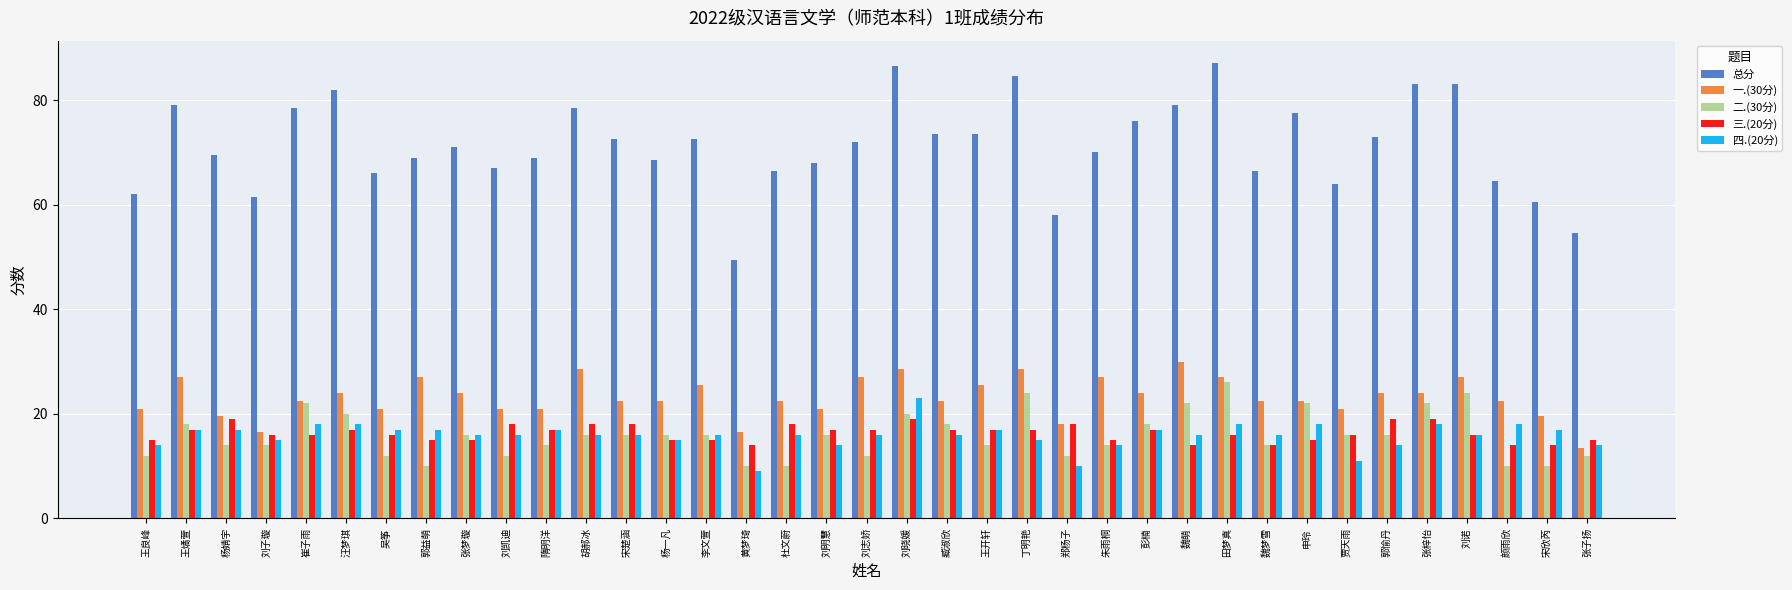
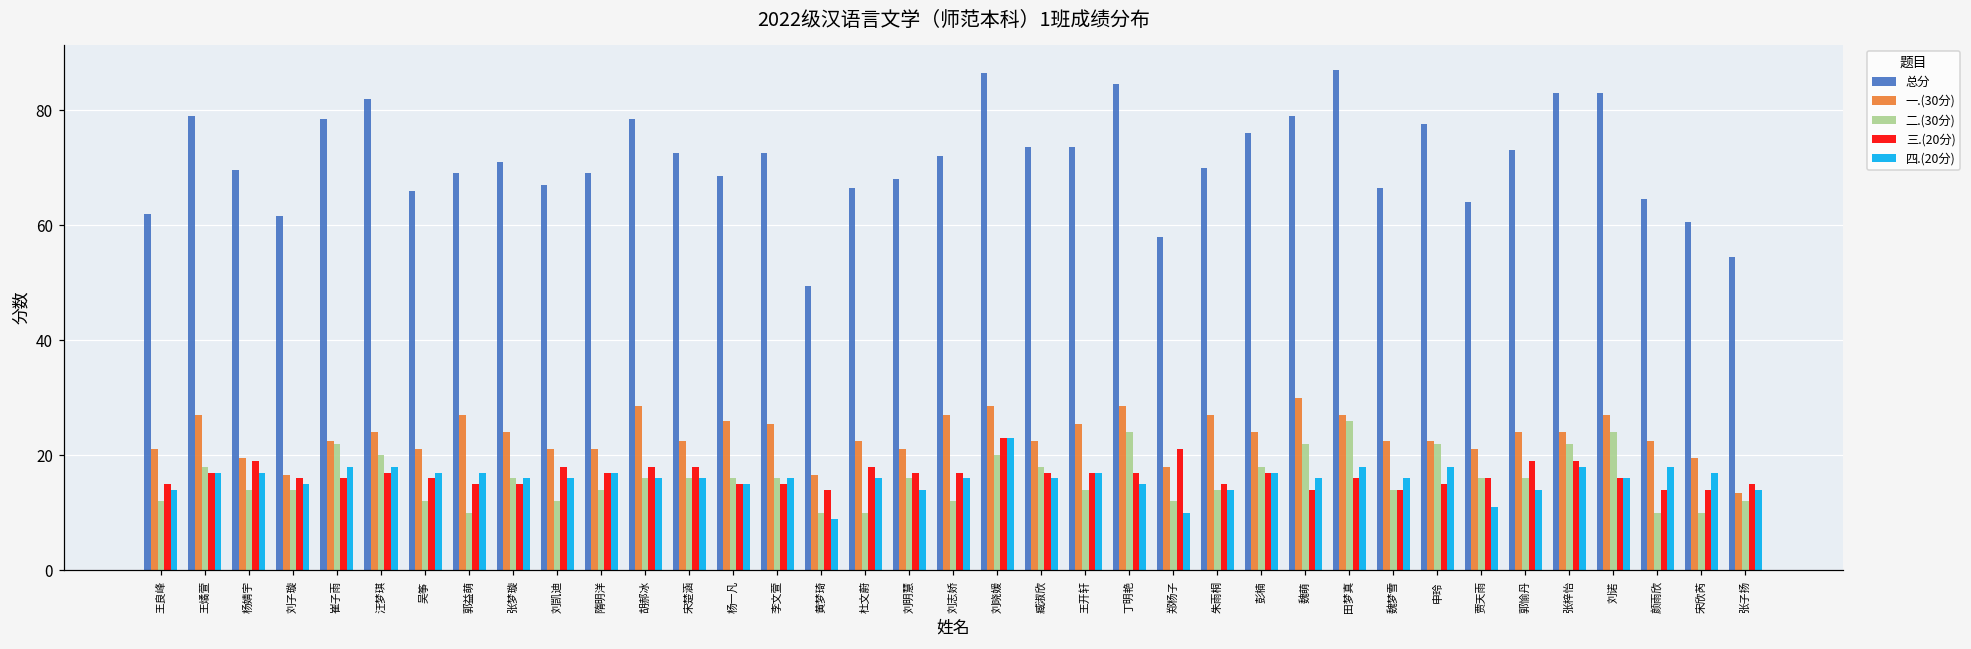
  {
    "总分": {
      "王良峰": 62,
      "王燏萱": 79,
      "杨婧宇": 70,
      "刘子璇": 62,
      "崔子雨": 79,
      "汪梦琪": 82,
      "吴筝": 66,
      "郭益萌": 69,
      "张梦璇": 71,
      "刘凯迪": 67,
      "隋明洋": 69,
      "胡郝冰": 79,
      "宋楚涵": 73,
      "杨一凡": 69,
      "李文萱": 73,
      "黄梦琦": 50,
      "杜文蔚": 67,
      "刘明慧": 68,
      "刘志娇": 72,
      "刘晓媛": 87,
      "臧淑欣": 74,
      "王开轩": 74,
      "丁明艳": 85,
      "郑杨子": 58,
      "朱雨桐": 70,
      "彭楠": 76,
      "魏萌": 79,
      "田梦真": 87,
      "魏梦雪": 67,
      "申玲": 78,
      "贾天雨": 64,
      "郭愉丹": 73,
      "张梓怡": 83,
      "刘诺": 83,
      "颜雨欣": 65,
      "宋欣芮": 61,
      "张子扬": 55
    },
    "一.(30分)": {
      "王良峰": 21,
      "王燏萱": 27,
      "杨婧宇": 20,
      "刘子璇": 17,
      "崔子雨": 23,
      "汪梦琪": 24,
      "吴筝": 21,
      "郭益萌": 27,
      "张梦璇": 24,
      "刘凯迪": 21,
      "隋明洋": 21,
      "胡郝冰": 29,
      "宋楚涵": 23,
-     "杨一凡": 23,
+     "杨一凡": 26,
      "李文萱": 26,
      "黄梦琦": 17,
      "杜文蔚": 23,
      "刘明慧": 21,
      "刘志娇": 27,
      "刘晓媛": 29,
      "臧淑欣": 23,
      "王开轩": 26,
      "丁明艳": 29,
      "郑杨子": 18,
      "朱雨桐": 27,
      "彭楠": 24,
      "魏萌": 30,
      "田梦真": 27,
      "魏梦雪": 23,
      "申玲": 23,
      "贾天雨": 21,
      "郭愉丹": 24,
      "张梓怡": 24,
      "刘诺": 27,
      "颜雨欣": 23,
      "宋欣芮": 20,
      "张子扬": 14
    },
    "二.(30分)": {
      "王良峰": 12,
      "王燏萱": 18,
      "杨婧宇": 14,
      "刘子璇": 14,
      "崔子雨": 22,
      "汪梦琪": 20,
      "吴筝": 12,
      "郭益萌": 10,
      "张梦璇": 16,
      "刘凯迪": 12,
      "隋明洋": 14,
      "胡郝冰": 16,
      "宋楚涵": 16,
      "杨一凡": 16,
      "李文萱": 16,
      "黄梦琦": 10,
      "杜文蔚": 10,
      "刘明慧": 16,
      "刘志娇": 12,
      "刘晓媛": 20,
      "臧淑欣": 18,
      "王开轩": 14,
      "丁明艳": 24,
      "郑杨子": 12,
      "朱雨桐": 14,
      "彭楠": 18,
      "魏萌": 22,
      "田梦真": 26,
      "魏梦雪": 14,
      "申玲": 22,
      "贾天雨": 16,
      "郭愉丹": 16,
      "张梓怡": 22,
      "刘诺": 24,
      "颜雨欣": 10,
      "宋欣芮": 10,
      "张子扬": 12
    },
    "三.(20分)": {
      "王良峰": 15,
      "王燏萱": 17,
      "杨婧宇": 19,
      "刘子璇": 16,
      "崔子雨": 16,
      "汪梦琪": 17,
      "吴筝": 16,
      "郭益萌": 15,
      "张梦璇": 15,
      "刘凯迪": 18,
      "隋明洋": 17,
      "胡郝冰": 18,
      "宋楚涵": 18,
      "杨一凡": 15,
      "李文萱": 15,
      "黄梦琦": 14,
      "杜文蔚": 18,
      "刘明慧": 17,
      "刘志娇": 17,
-     "刘晓媛": 19,
+     "刘晓媛": 23,
      "臧淑欣": 17,
      "王开轩": 17,
      "丁明艳": 17,
-     "郑杨子": 18,
+     "郑杨子": 21,
      "朱雨桐": 15,
      "彭楠": 17,
      "魏萌": 14,
      "田梦真": 16,
      "魏梦雪": 14,
      "申玲": 15,
      "贾天雨": 16,
      "郭愉丹": 19,
      "张梓怡": 19,
      "刘诺": 16,
      "颜雨欣": 14,
      "宋欣芮": 14,
      "张子扬": 15
    },
    "四.(20分)": {
      "王良峰": 14,
      "王燏萱": 17,
      "杨婧宇": 17,
      "刘子璇": 15,
      "崔子雨": 18,
      "汪梦琪": 18,
      "吴筝": 17,
      "郭益萌": 17,
      "张梦璇": 16,
      "刘凯迪": 16,
      "隋明洋": 17,
      "胡郝冰": 16,
      "宋楚涵": 16,
      "杨一凡": 15,
      "李文萱": 16,
      "黄梦琦": 9,
      "杜文蔚": 16,
      "刘明慧": 14,
      "刘志娇": 16,
      "刘晓媛": 23,
      "臧淑欣": 16,
      "王开轩": 17,
      "丁明艳": 15,
      "郑杨子": 10,
      "朱雨桐": 14,
      "彭楠": 17,
      "魏萌": 16,
      "田梦真": 18,
      "魏梦雪": 16,
      "申玲": 18,
      "贾天雨": 11,
      "郭愉丹": 14,
      "张梓怡": 18,
      "刘诺": 16,
      "颜雨欣": 18,
      "宋欣芮": 17,
      "张子扬": 14
    }
  }
